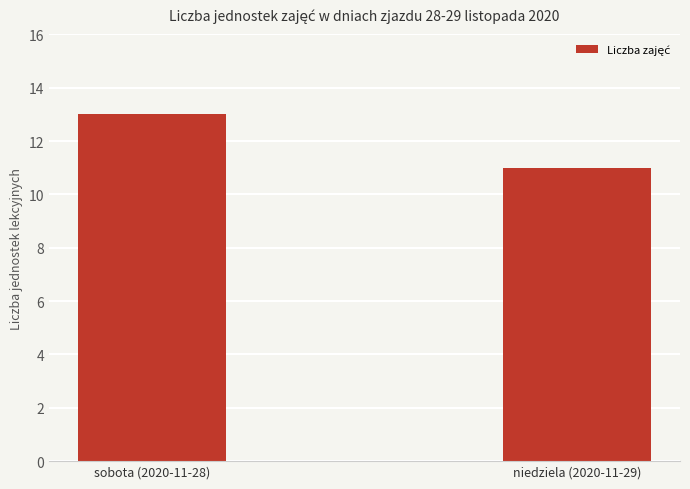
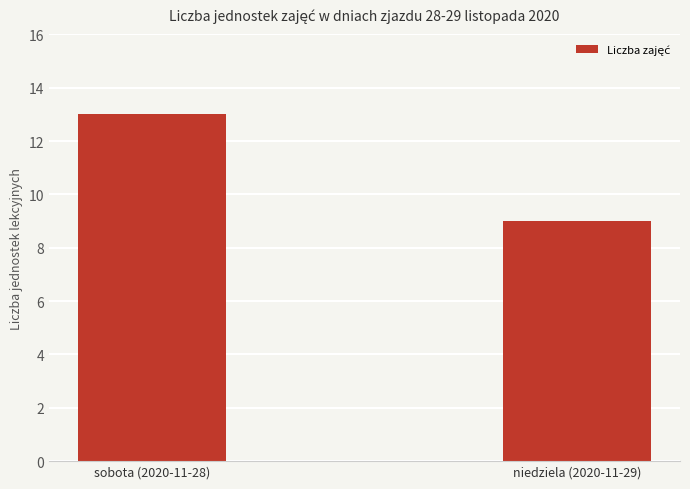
  {
    "sobota (2020-11-28)": 13,
-   "niedziela (2020-11-29)": 11
+   "niedziela (2020-11-29)": 9
  }
